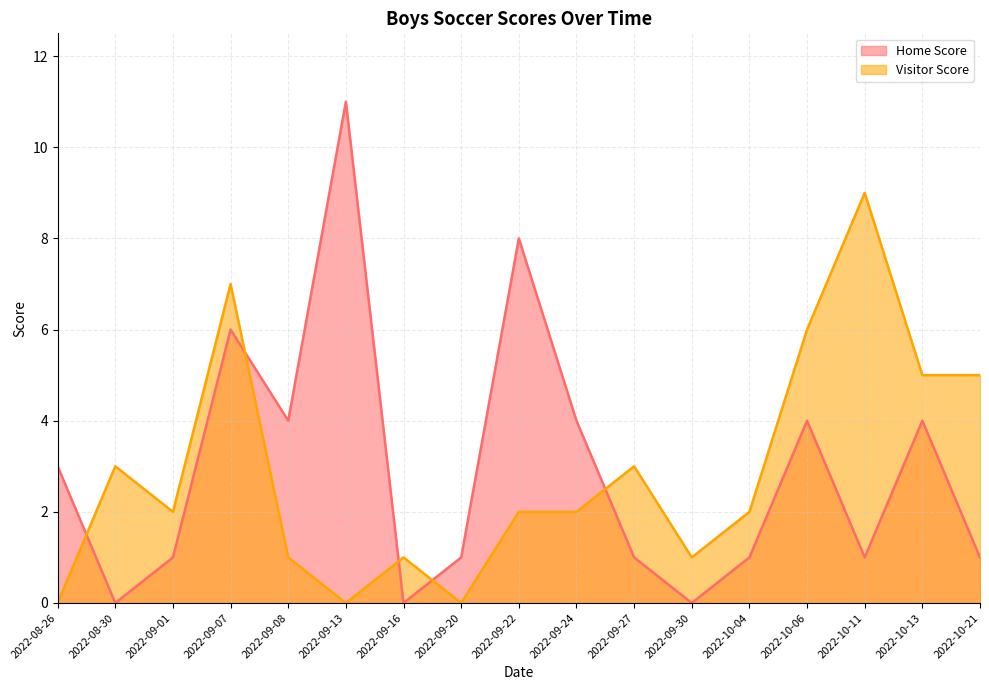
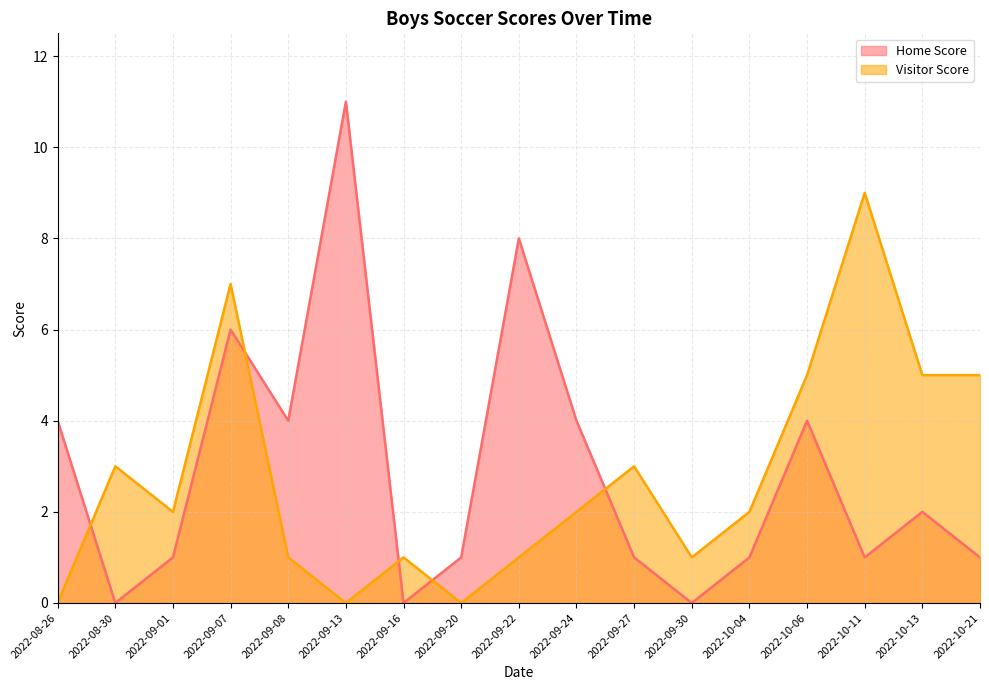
  {
    "Home Score": {
-     "2022-08-26": 3,
+     "2022-08-26": 4,
      "2022-08-30": 0,
      "2022-09-01": 1,
      "2022-09-07": 6,
      "2022-09-08": 4,
      "2022-09-13": 11,
      "2022-09-16": 0,
      "2022-09-20": 1,
      "2022-09-22": 8,
      "2022-09-24": 4,
      "2022-09-27": 1,
      "2022-09-30": 0,
      "2022-10-04": 1,
      "2022-10-06": 4,
      "2022-10-11": 1,
-     "2022-10-13": 4,
+     "2022-10-13": 2,
      "2022-10-21": 1
    },
    "Visitor Score": {
      "2022-08-26": 0,
      "2022-08-30": 3,
      "2022-09-01": 2,
      "2022-09-07": 7,
      "2022-09-08": 1,
      "2022-09-13": 0,
      "2022-09-16": 1,
      "2022-09-20": 0,
-     "2022-09-22": 2,
+     "2022-09-22": 1,
      "2022-09-24": 2,
      "2022-09-27": 3,
      "2022-09-30": 1,
      "2022-10-04": 2,
-     "2022-10-06": 6,
+     "2022-10-06": 5,
      "2022-10-11": 9,
      "2022-10-13": 5,
      "2022-10-21": 5
    }
  }
